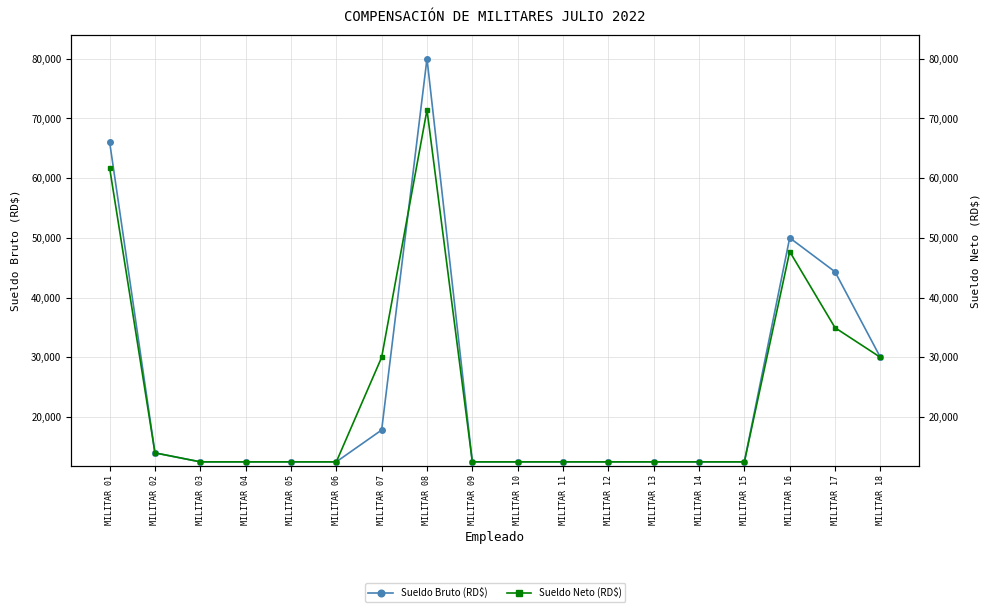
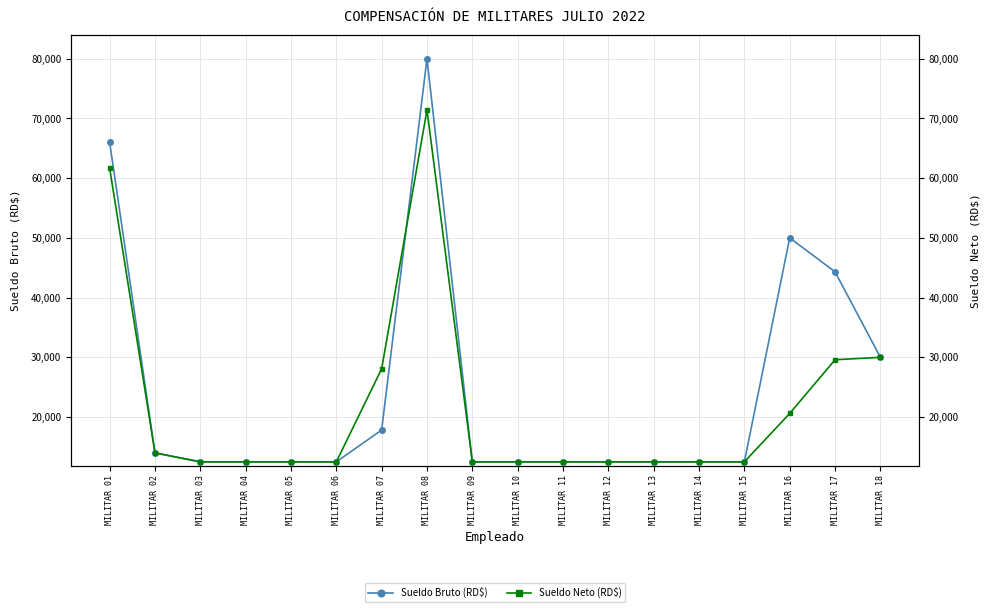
  {
    "Sueldo Bruto (RD$)": {
      "MILITAR 01": "66,000",
      "MILITAR 02": "14,000",
      "MILITAR 03": "13,000",
      "MILITAR 04": "13,000",
      "MILITAR 05": "13,000",
      "MILITAR 06": "13,000",
      "MILITAR 07": "18,000",
      "MILITAR 08": "80,000",
      "MILITAR 09": "13,000",
      "MILITAR 10": "13,000",
      "MILITAR 11": "13,000",
      "MILITAR 12": "13,000",
      "MILITAR 13": "13,000",
      "MILITAR 14": "13,000",
      "MILITAR 15": "13,000",
      "MILITAR 16": "50,000",
      "MILITAR 17": "44,000",
      "MILITAR 18": "30,000"
    },
    "Sueldo Neto (RD$)": {
      "MILITAR 01": "62,000",
      "MILITAR 02": "14,000",
      "MILITAR 03": "13,000",
      "MILITAR 04": "13,000",
      "MILITAR 05": "13,000",
      "MILITAR 06": "13,000",
-     "MILITAR 07": "30,000",
+     "MILITAR 07": "28,000",
      "MILITAR 08": "71,000",
      "MILITAR 09": "13,000",
      "MILITAR 10": "13,000",
      "MILITAR 11": "13,000",
      "MILITAR 12": "13,000",
      "MILITAR 13": "13,000",
      "MILITAR 14": "13,000",
      "MILITAR 15": "13,000",
-     "MILITAR 16": "48,000",
-     "MILITAR 17": "35,000",
+     "MILITAR 16": "21,000",
+     "MILITAR 17": "30,000",
      "MILITAR 18": "30,000"
    }
  }
